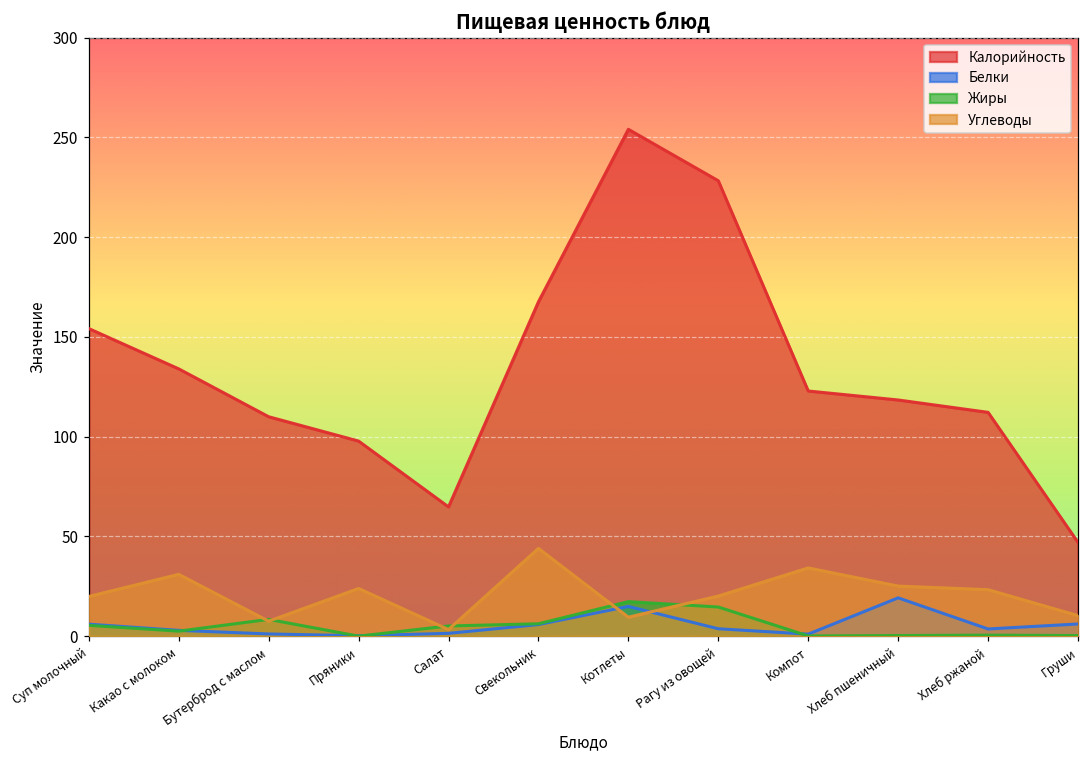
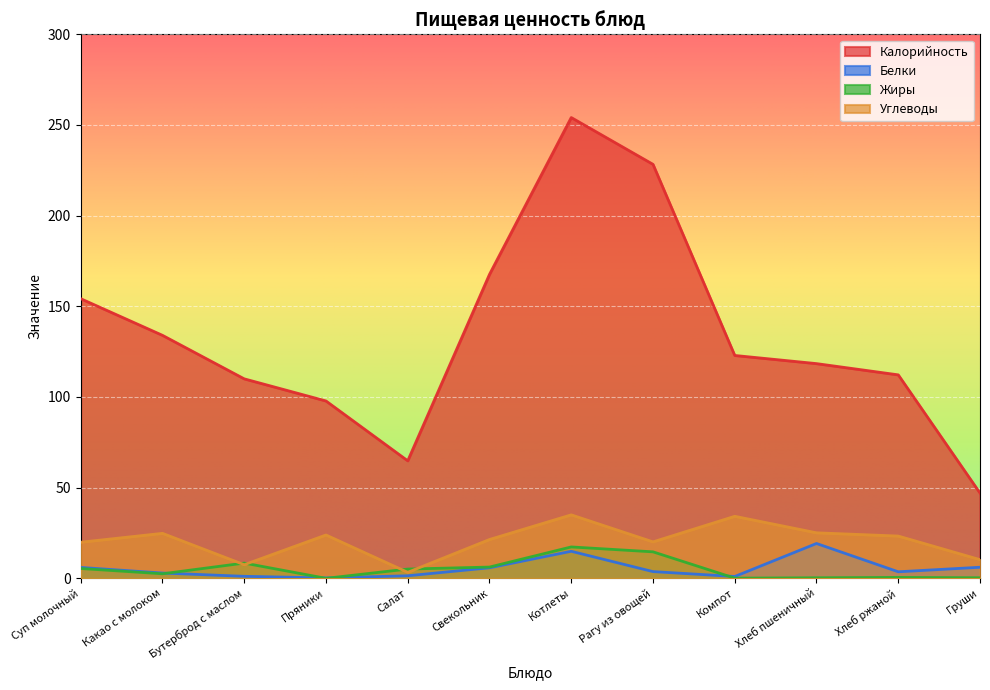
  {
    "Калорийность": {
      "Суп молочный": 154,
      "Какао с молоком": 134,
      "Бутерброд с маслом": 110,
      "Пряники": 98,
      "Салат": 65,
      "Свекольник": 168,
      "Котлеты": 254,
      "Рагу из овощей": 228,
      "Компот": 123,
      "Хлеб пшеничный": 118,
      "Хлеб ржаной": 112,
      "Груши": 47
    },
    "Белки": {
      "Бутерброд с маслом": 1,
      "Салат": 1,
      "Котлеты": 15,
      "Рагу из овощей": 4,
      "Хлеб пшеничный": 19,
      "Хлеб ржаной": 4,
      "Груши": 6
    },
    "Жиры": {
      "Салат": 5,
      "Котлеты": 17,
      "Рагу из овощей": 15,
      "Хлеб пшеничный": 0,
      "Хлеб ржаной": 1,
      "Груши": 0
    },
    "Углеводы": {
      "Суп молочный": 20,
-     "Какао с молоком": 31,
+     "Какао с молоком": 25,
      "Пряники": 24,
      "Салат": 3,
-     "Свекольник": 44,
-     "Котлеты": 10,
+     "Свекольник": 21,
+     "Котлеты": 35,
      "Рагу из овощей": 20,
      "Компот": 34,
      "Хлеб пшеничный": 25,
      "Хлеб ржаной": 23,
      "Груши": 10
    }
  }
